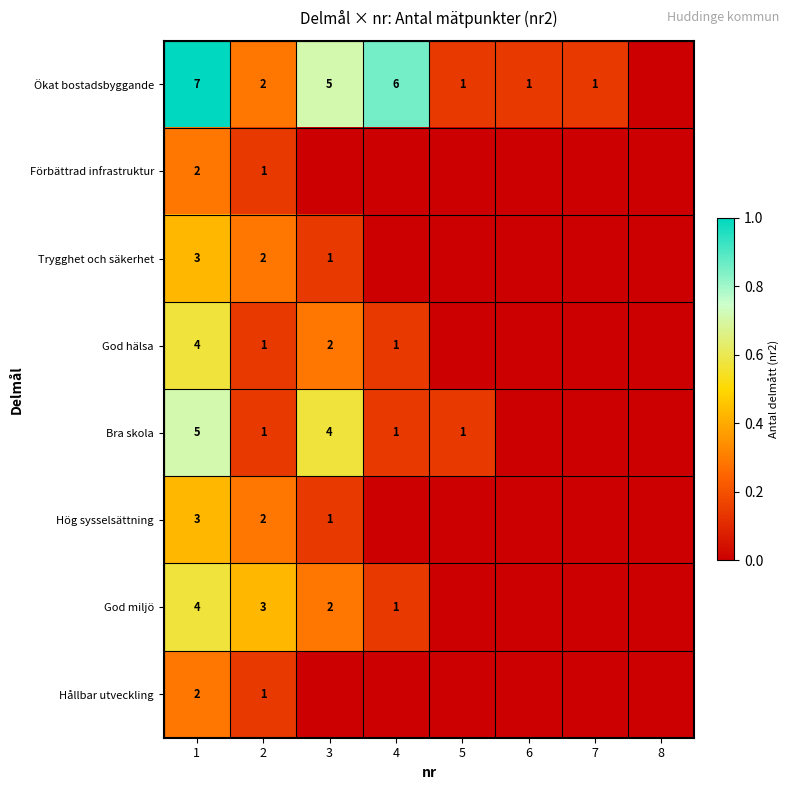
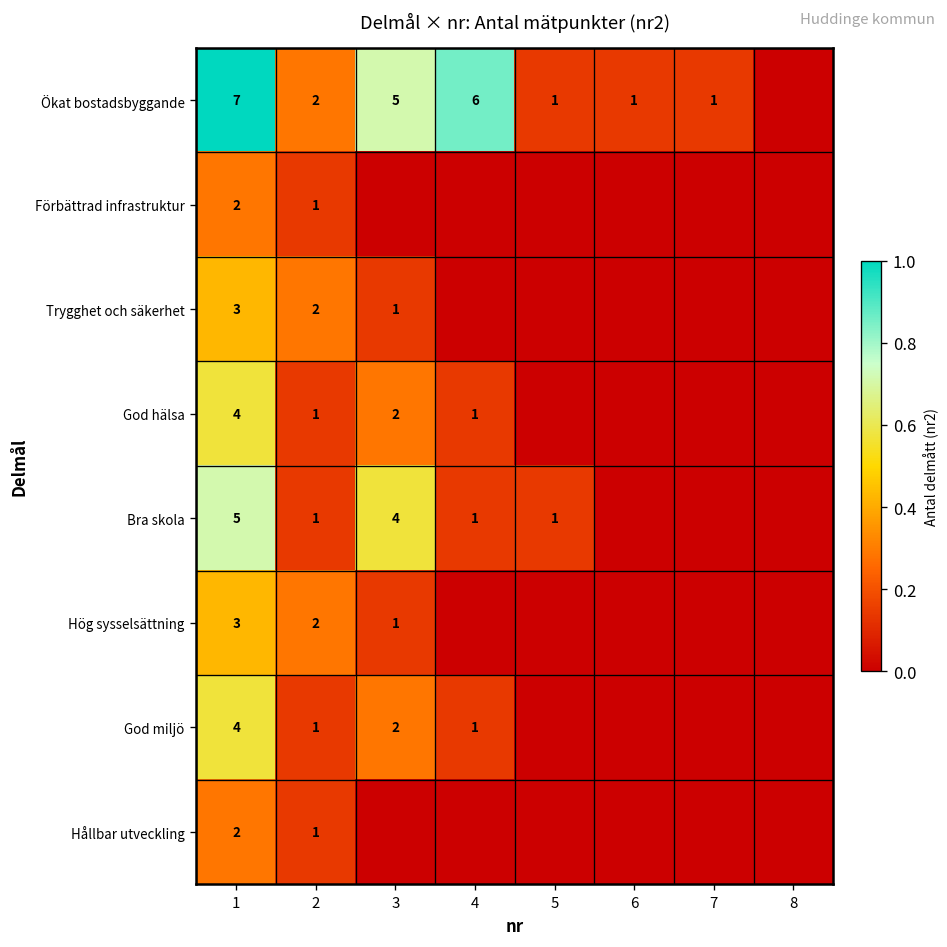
  {
    "Ökat bostadsbyggande": {
      "1": 7,
      "2": 2,
      "3": 5,
      "4": 6,
      "5": 1,
      "6": 1,
      "7": 1
    },
    "Förbättrad infrastruktur": {
      "1": 2,
      "2": 1
    },
    "Trygghet och säkerhet": {
      "1": 3,
      "2": 2,
      "3": 1
    },
    "God hälsa": {
      "1": 4,
      "2": 1,
      "3": 2,
      "4": 1
    },
    "Bra skola": {
      "1": 5,
      "2": 1,
      "3": 4,
      "4": 1,
      "5": 1
    },
    "Hög sysselsättning": {
      "1": 3,
      "2": 2,
      "3": 1
    },
    "God miljö": {
      "1": 4,
-     "2": 3,
+     "2": 1,
      "3": 2,
      "4": 1
    },
    "Hållbar utveckling": {
      "1": 2,
      "2": 1
    }
  }
